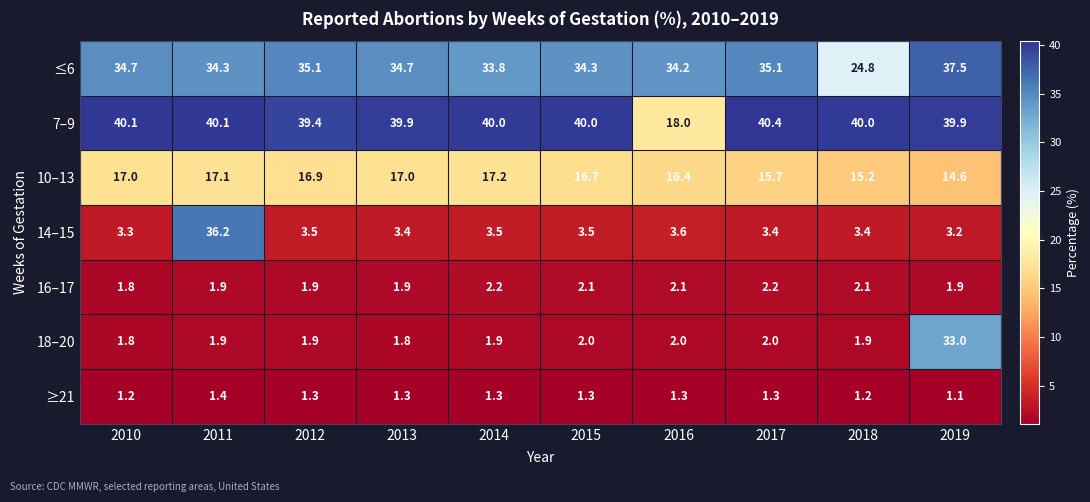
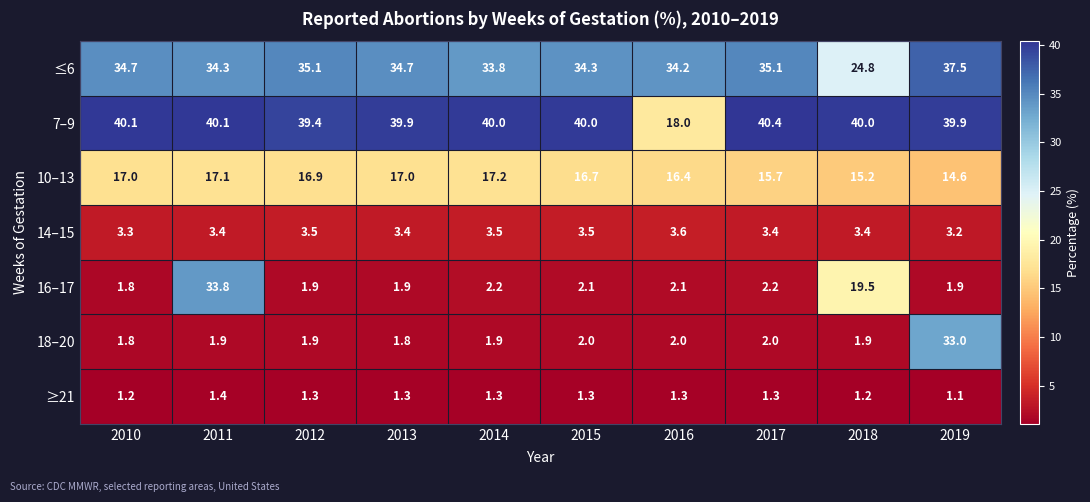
  {
    "≤6": {
      "2010": 34.7,
      "2011": 34.3,
      "2012": 35.1,
      "2013": 34.7,
      "2014": 33.8,
      "2015": 34.3,
      "2016": 34.2,
      "2017": 35.1,
      "2018": 24.8,
      "2019": 37.5
    },
    "7–9": {
      "2010": 40.1,
      "2011": 40.1,
      "2012": 39.4,
      "2013": 39.9,
      "2014": 40.0,
      "2015": 40.0,
      "2016": 18.0,
      "2017": 40.4,
      "2018": 40.0,
      "2019": 39.9
    },
    "10–13": {
      "2010": 17.0,
      "2011": 17.1,
      "2012": 16.9,
      "2013": 17.0,
      "2014": 17.2,
      "2015": 16.7,
      "2016": 16.4,
      "2017": 15.7,
      "2018": 15.2,
      "2019": 14.6
    },
    "14–15": {
      "2010": 3.3,
-     "2011": 36.2,
+     "2011": 3.4,
      "2012": 3.5,
      "2013": 3.4,
      "2014": 3.5,
      "2015": 3.5,
      "2016": 3.6,
      "2017": 3.4,
      "2018": 3.4,
      "2019": 3.2
    },
    "16–17": {
      "2010": 1.8,
-     "2011": 1.9,
+     "2011": 33.8,
      "2012": 1.9,
      "2013": 1.9,
      "2014": 2.2,
      "2015": 2.1,
      "2016": 2.1,
      "2017": 2.2,
-     "2018": 2.1,
+     "2018": 19.5,
      "2019": 1.9
    },
    "18–20": {
      "2010": 1.8,
      "2011": 1.9,
      "2012": 1.9,
      "2013": 1.8,
      "2014": 1.9,
      "2015": 2.0,
      "2016": 2.0,
      "2017": 2.0,
      "2018": 1.9,
      "2019": 33.0
    },
    "≥21": {
      "2010": 1.2,
      "2011": 1.4,
      "2012": 1.3,
      "2013": 1.3,
      "2014": 1.3,
      "2015": 1.3,
      "2016": 1.3,
      "2017": 1.3,
      "2018": 1.2,
      "2019": 1.1
    }
  }
